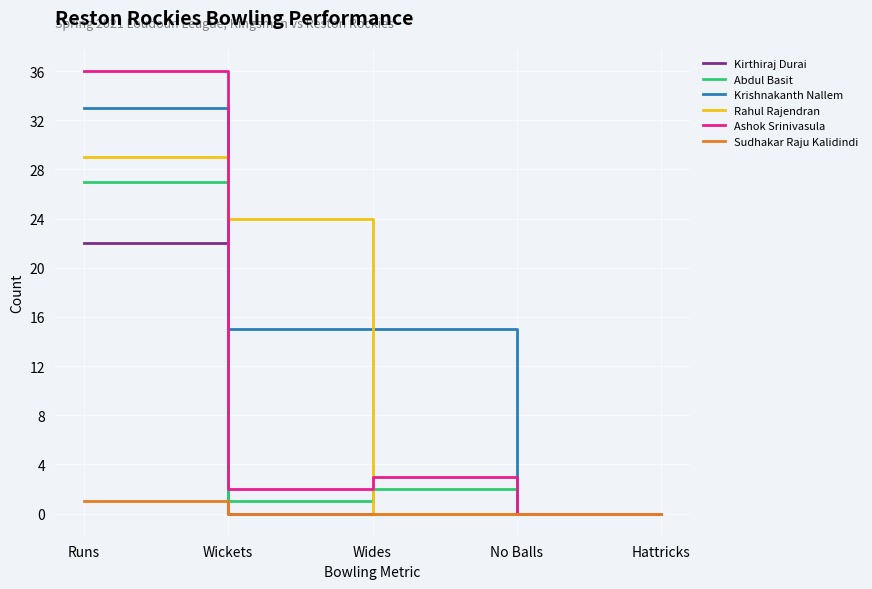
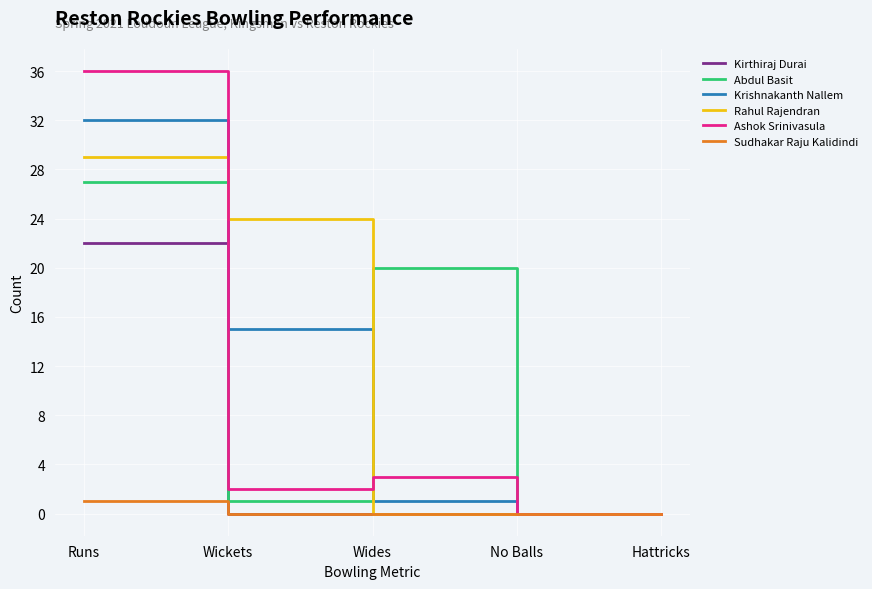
  {
    "Kirthiraj Durai": {
      "Runs": 22
    },
    "Abdul Basit": {
      "Runs": 27,
      "Wickets": 1,
-     "Wides": 2
+     "Wides": 20
    },
    "Krishnakanth Nallem": {
-     "Runs": 33,
+     "Runs": 32,
      "Wickets": 15,
-     "Wides": 15
+     "Wides": 1
    },
    "Rahul Rajendran": {
      "Runs": 29,
      "Wickets": 24
    },
    "Ashok Srinivasula": {
      "Runs": 36,
      "Wickets": 2,
      "Wides": 3
    },
    "Sudhakar Raju Kalidindi": {
      "Runs": 1
    }
  }
